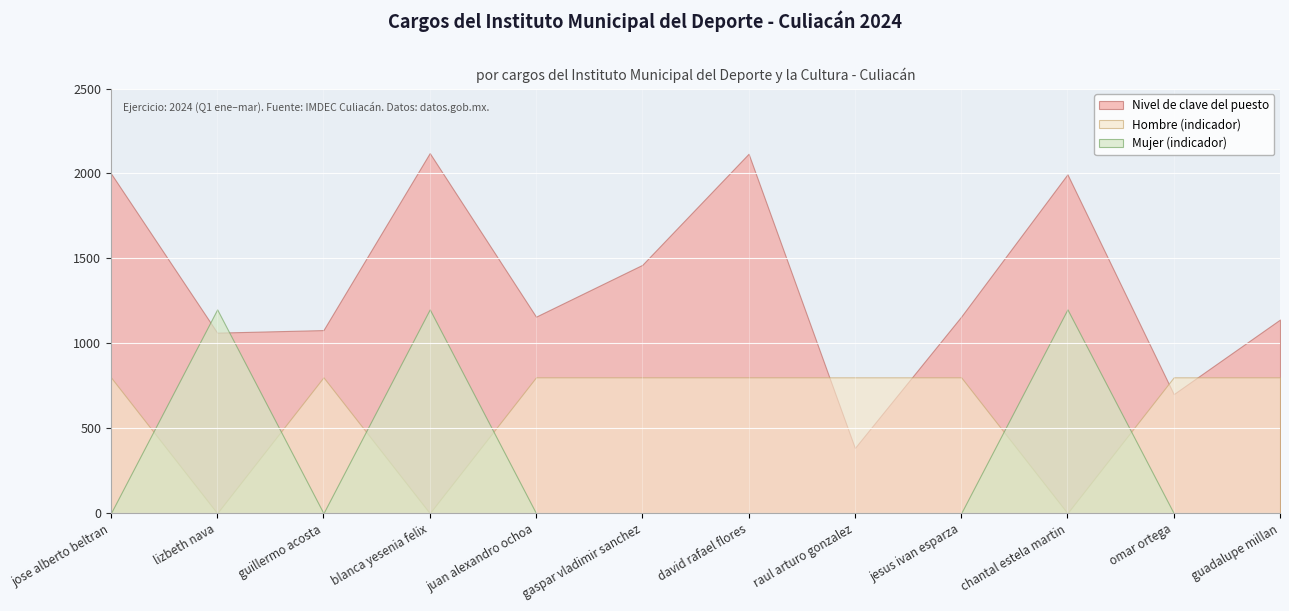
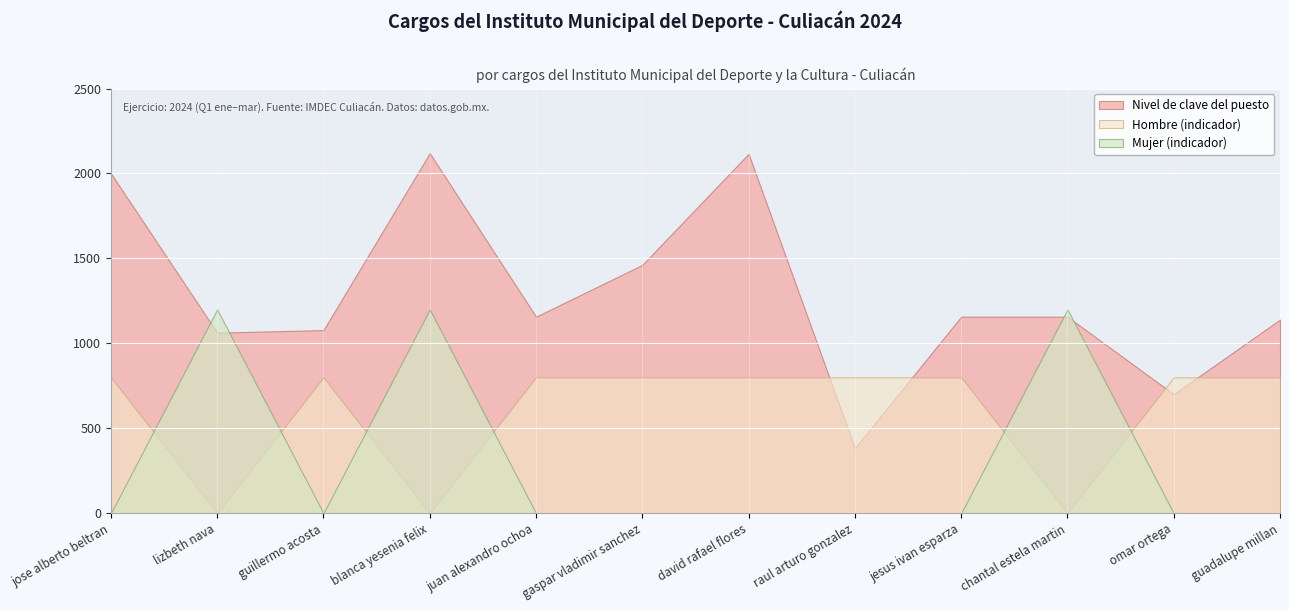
  {
    "Nivel de clave del puesto": {
      "jose alberto beltran": 2000,
      "lizbeth nava": 1060,
      "guillermo acosta": 1080,
      "blanca yesenia felix": 2120,
      "juan alexandro ochoa": 1160,
      "gaspar vladimir sanchez": 1460,
      "david rafael flores": 2120,
      "raul arturo gonzalez": 380,
      "jesus ivan esparza": 1160,
-     "chantal estela martin": 2000,
+     "chantal estela martin": 1160,
      "omar ortega": 700,
      "guadalupe millan": 1140
    }
  }
